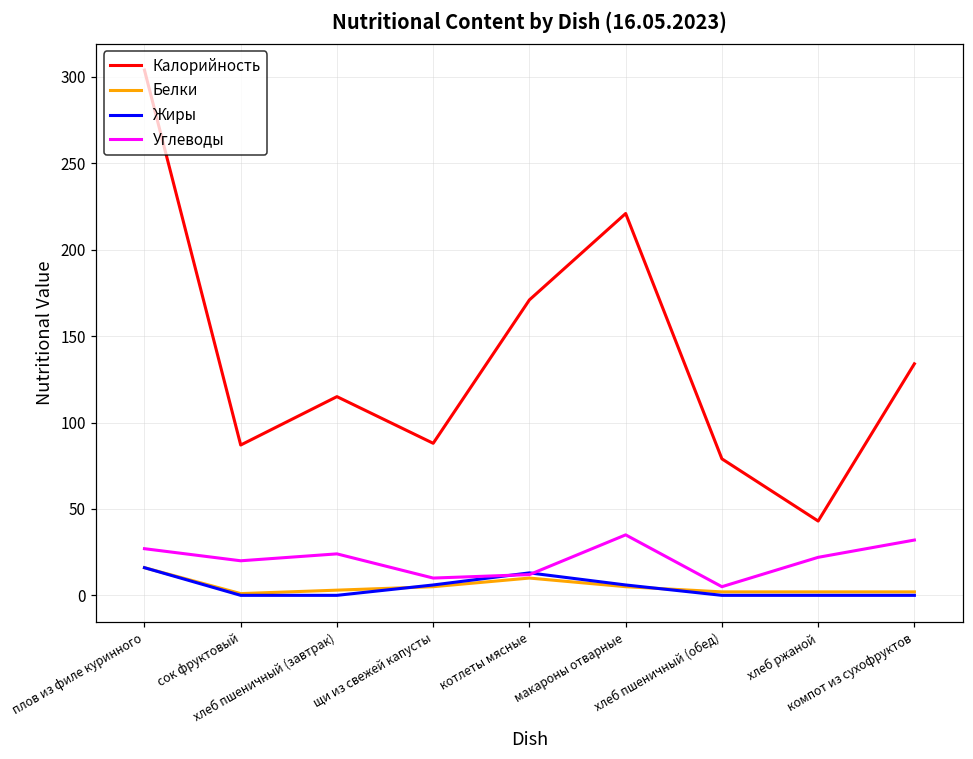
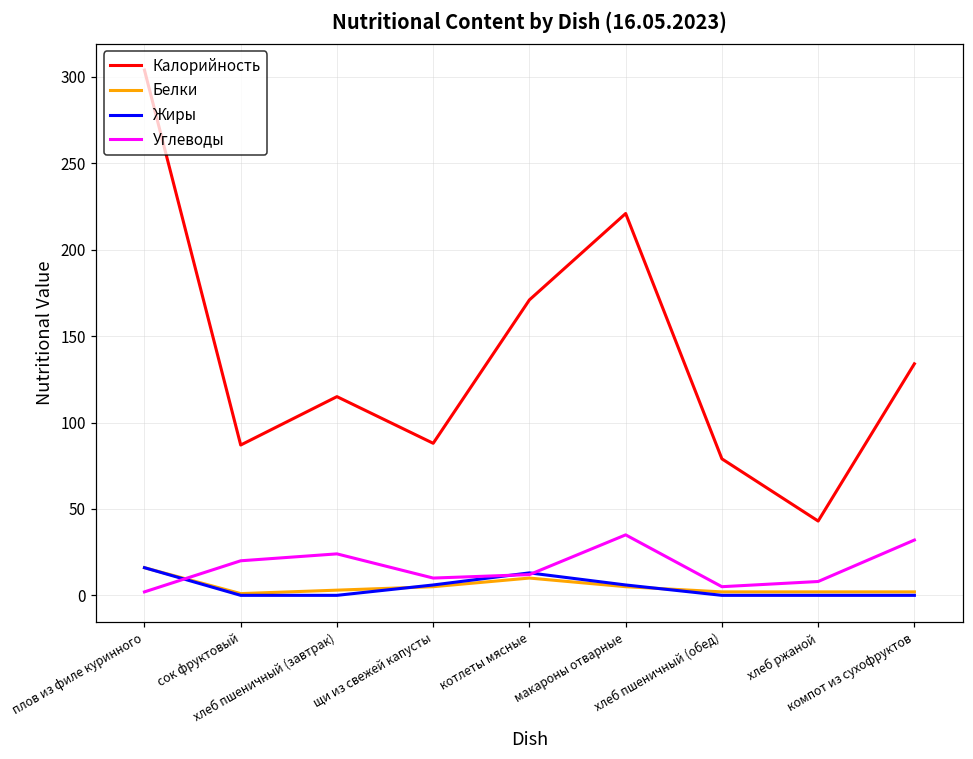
  {
    "Калорийность": {
      "сок фруктовый": 87,
      "хлеб пшеничный (завтрак)": 115,
      "щи из свежей капусты": 88,
      "котлеты мясные": 171,
      "макароны отварные": 221,
      "хлеб пшеничный (обед)": 79,
      "хлеб ржаной": 43,
      "компот из сухофруктов": 134
    },
    "Белки": {
      "хлеб пшеничный (завтрак)": 3,
      "котлеты мясные": 10,
      "хлеб пшеничный (обед)": 2,
      "хлеб ржаной": 2,
      "компот из сухофруктов": 2
    },
    "Жиры": {
      "хлеб пшеничный (завтрак)": 0,
      "хлеб пшеничный (обед)": 0,
      "хлеб ржаной": 0,
      "компот из сухофруктов": 0
    },
    "Углеводы": {
-     "плов из филе куринного": 27,
+     "плов из филе куринного": 2,
      "сок фруктовый": 20,
      "хлеб пшеничный (завтрак)": 24,
      "щи из свежей капусты": 10,
      "макароны отварные": 35,
      "хлеб пшеничный (обед)": 5,
-     "хлеб ржаной": 22,
+     "хлеб ржаной": 8,
      "компот из сухофруктов": 32
    }
  }
